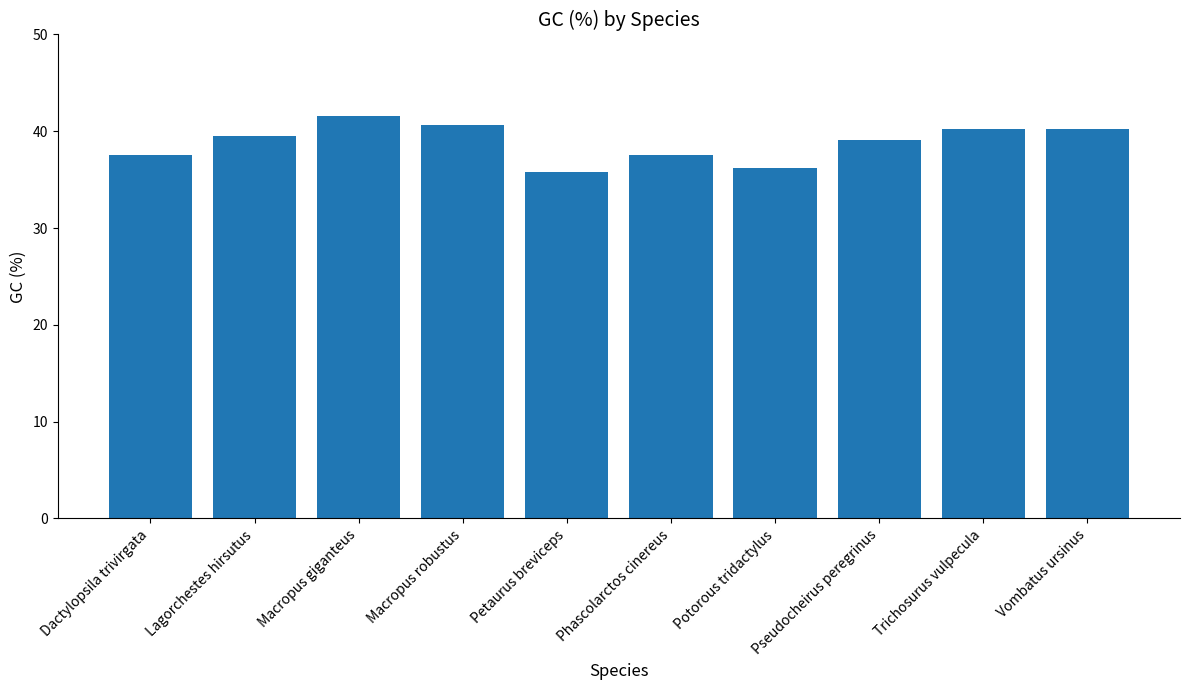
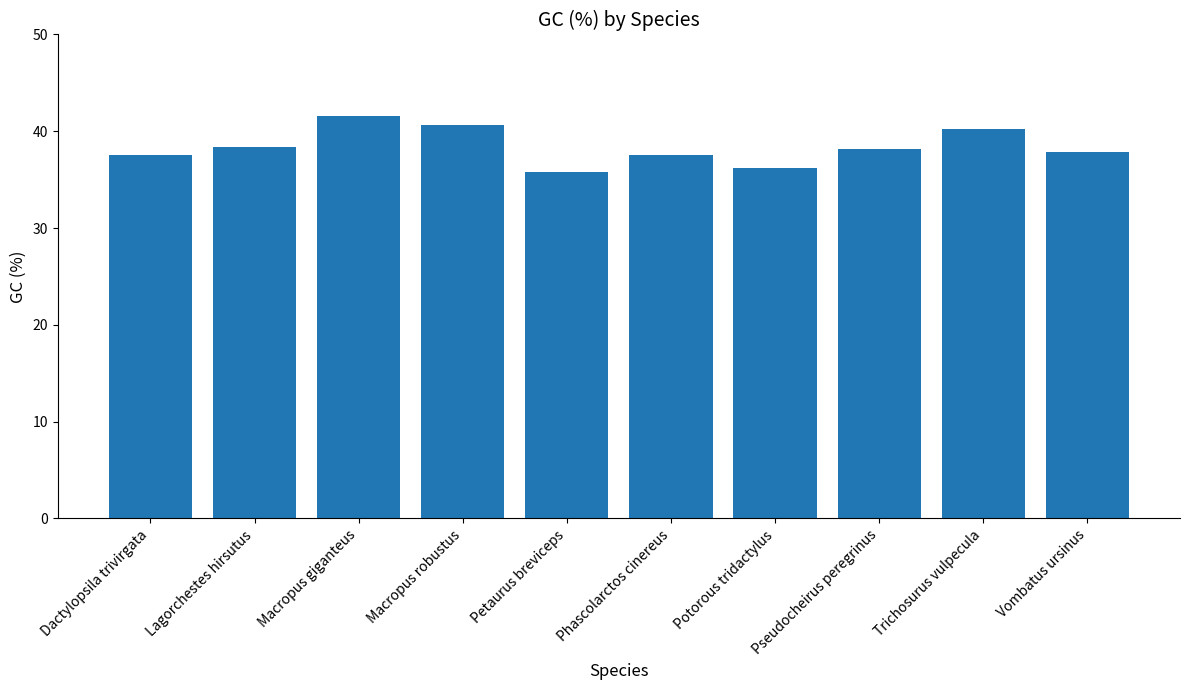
  {
    "Dactylopsila trivirgata": 38,
-   "Lagorchestes hirsutus": 40,
+   "Lagorchestes hirsutus": 38,
    "Macropus giganteus": 42,
    "Macropus robustus": 41,
    "Petaurus breviceps": 36,
    "Phascolarctos cinereus": 38,
    "Potorous tridactylus": 36,
-   "Pseudocheirus peregrinus": 39,
+   "Pseudocheirus peregrinus": 38,
    "Trichosurus vulpecula": 40,
-   "Vombatus ursinus": 40
+   "Vombatus ursinus": 38
  }
